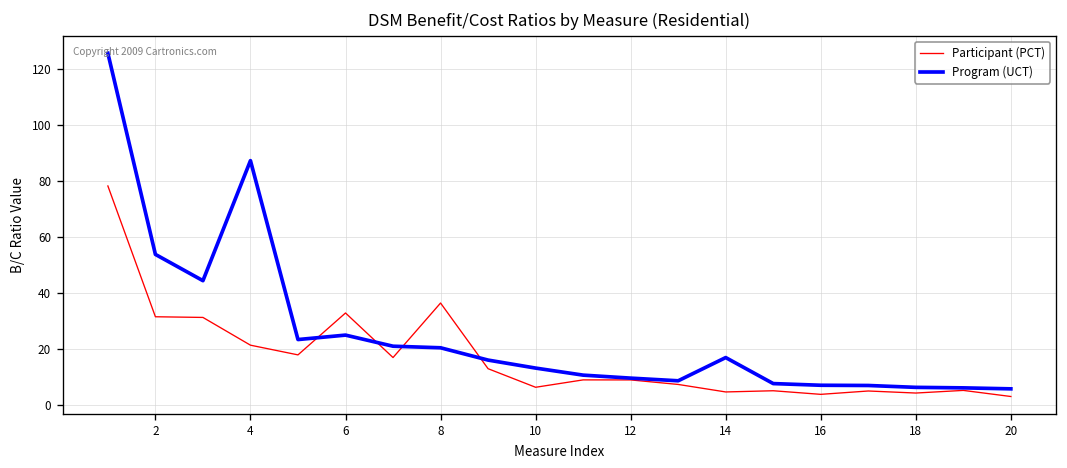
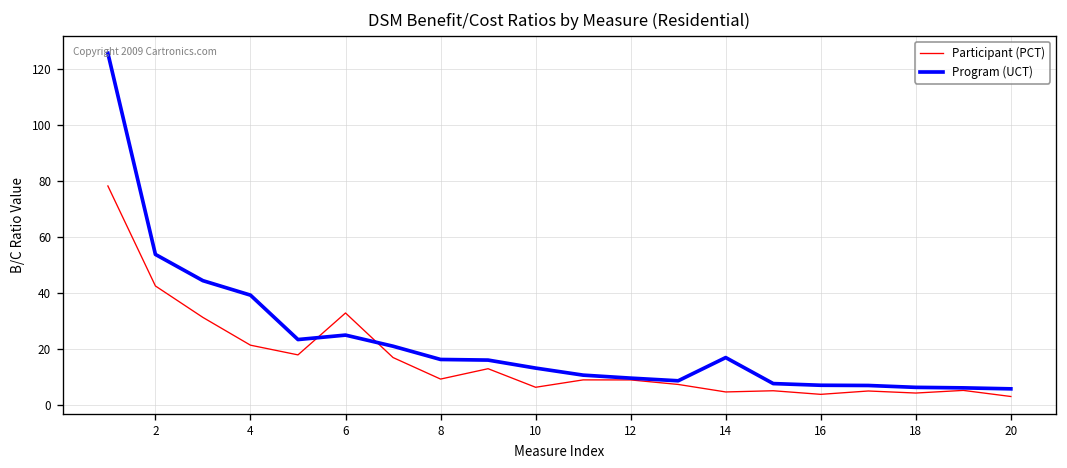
  {
    "Participant (PCT)": {
-     "2": 31,
+     "2": 42,
      "4": 21,
      "6": 33,
-     "8": 36,
+     "8": 9,
      "10": 6,
      "14": 5,
      "16": 4,
      "18": 4,
      "20": 3
    },
    "Program (UCT)": {
      "2": 54,
-     "4": 87,
+     "4": 39,
      "6": 25,
-     "8": 20,
+     "8": 16,
      "10": 13,
      "14": 17,
      "16": 7,
      "18": 6,
      "20": 6
    }
  }
